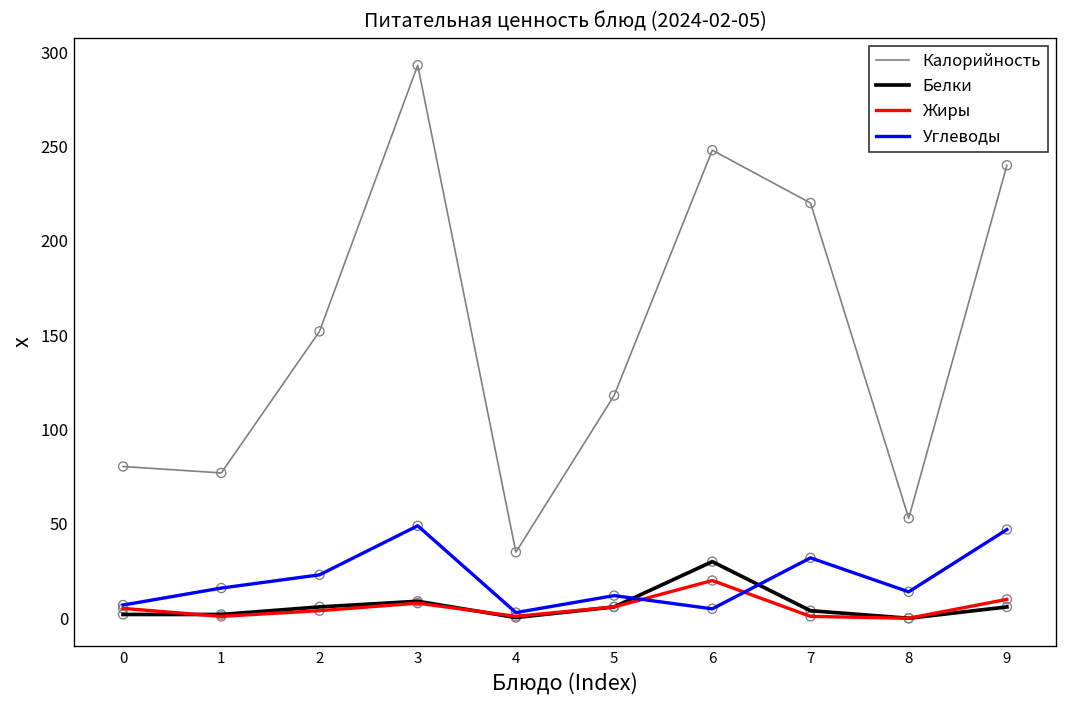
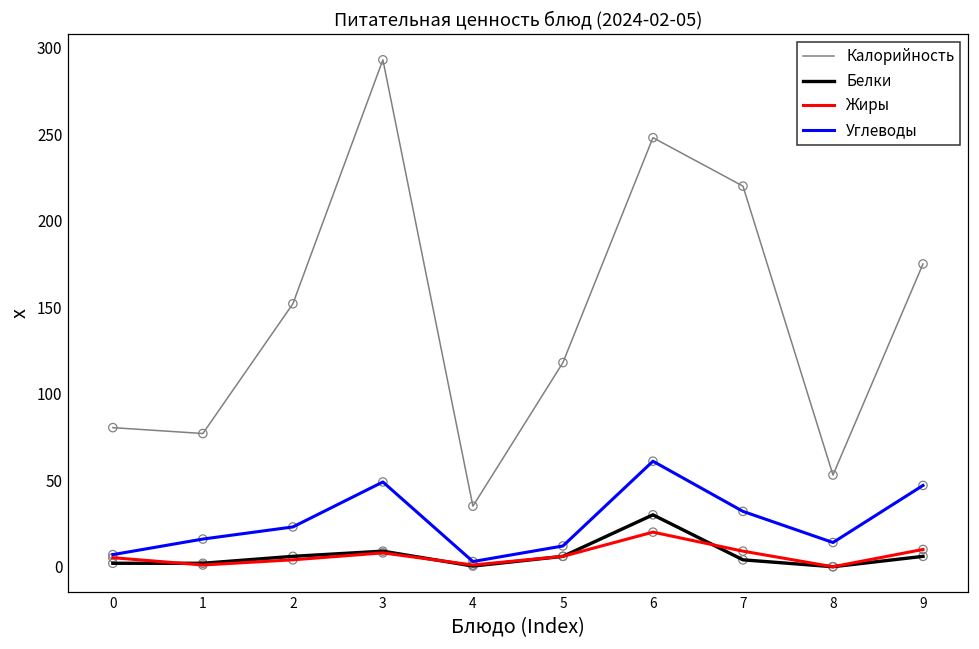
  {
    "Калорийность": {
      "0": 80,
      "1": 77,
      "2": 152,
      "3": 293,
      "4": 35,
      "5": 118,
      "6": 248,
      "7": 220,
      "8": 53,
-     "9": 240
+     "9": 175
    },
    "Белки": {
      "0": 2,
      "2": 6,
      "6": 30,
      "7": 4,
      "9": 6
    },
    "Жиры": {
      "0": 5,
      "2": 4,
      "6": 20,
-     "7": 1,
+     "7": 9,
      "9": 10
    },
    "Углеводы": {
      "0": 7,
      "1": 16,
      "2": 23,
      "3": 49,
      "4": 3,
      "5": 12,
-     "6": 5,
+     "6": 61,
      "7": 32,
      "8": 14,
      "9": 47
    }
  }
